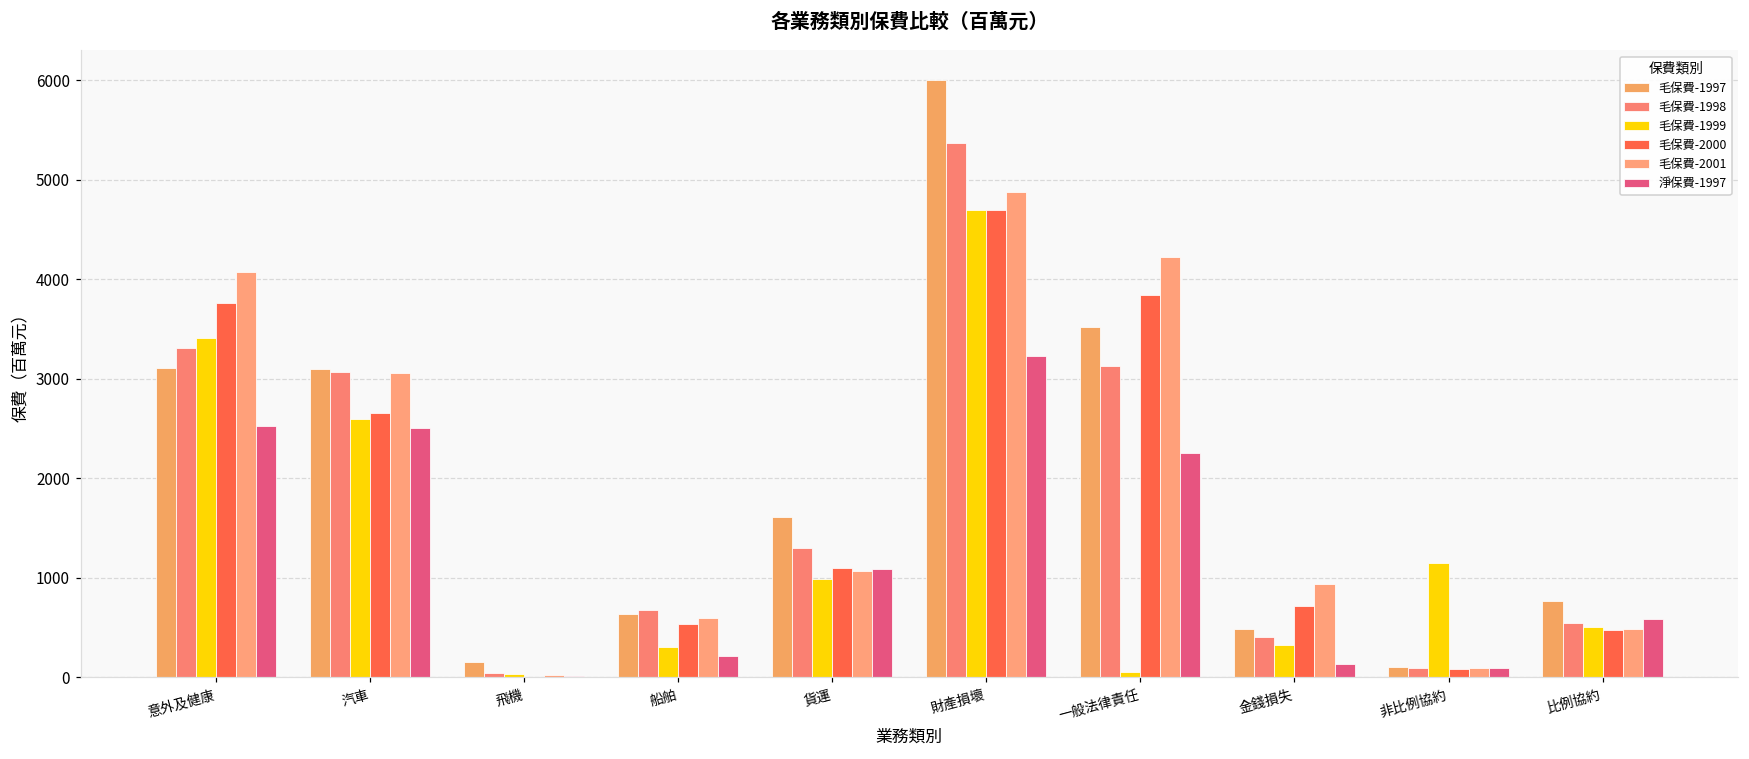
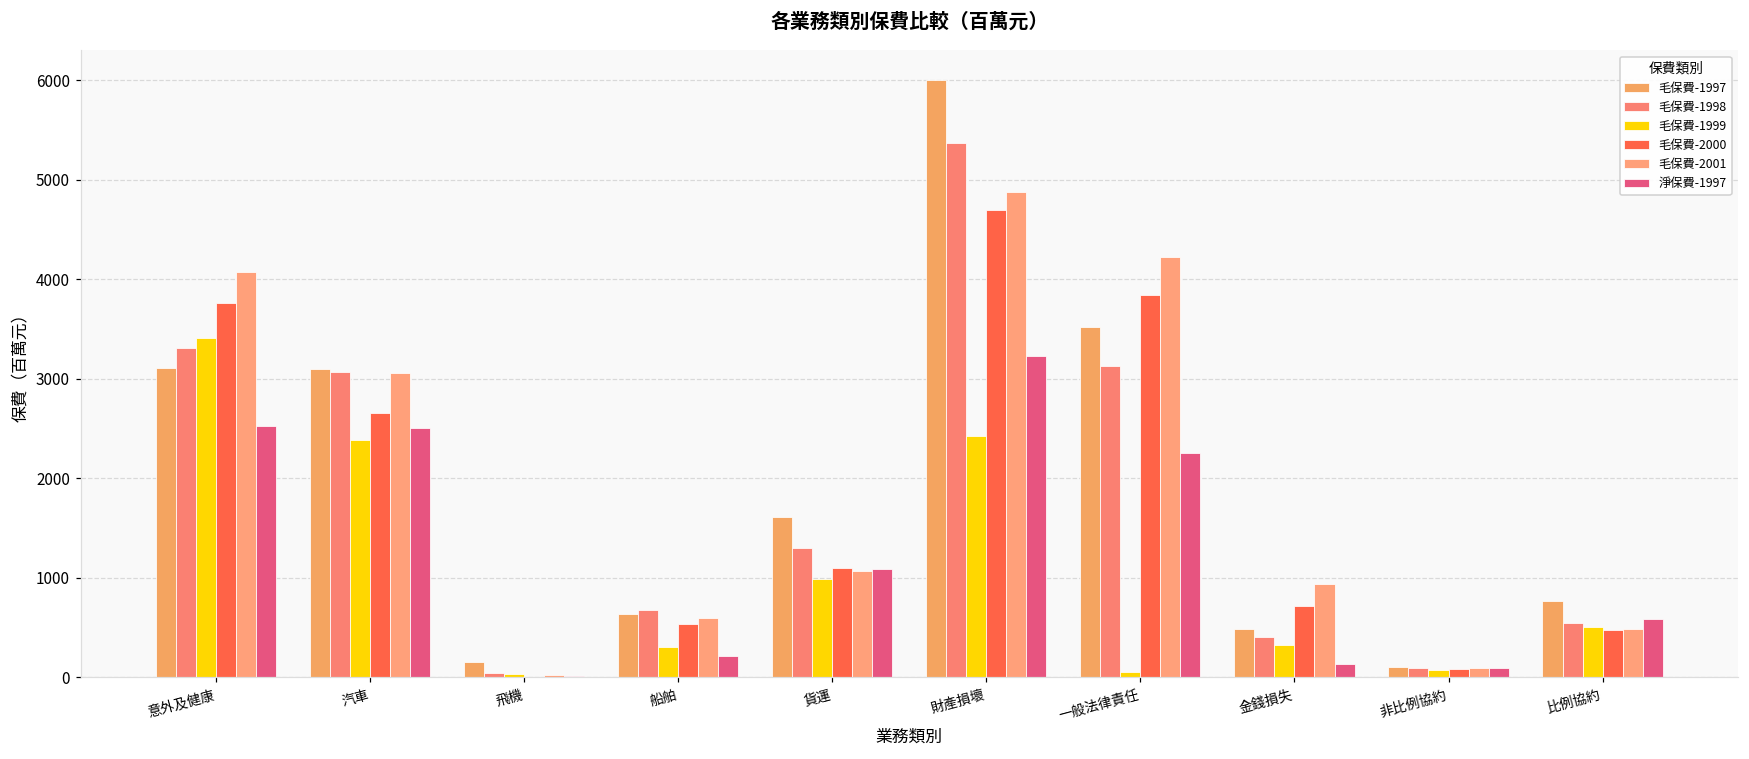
  {
    "毛保費-1999": {
      "意外及健康": 3400,
-     "汽車": 2600,
+     "汽車": 2400,
      "飛機": 0,
      "船舶": 300,
      "貨運": 1000,
-     "財產損壞": 4700,
+     "財產損壞": 2400,
      "一般法律責任": 100,
      "金錢損失": 300,
-     "非比例協約": 1200,
+     "非比例協約": 100,
      "比例協約": 500
    }
  }
